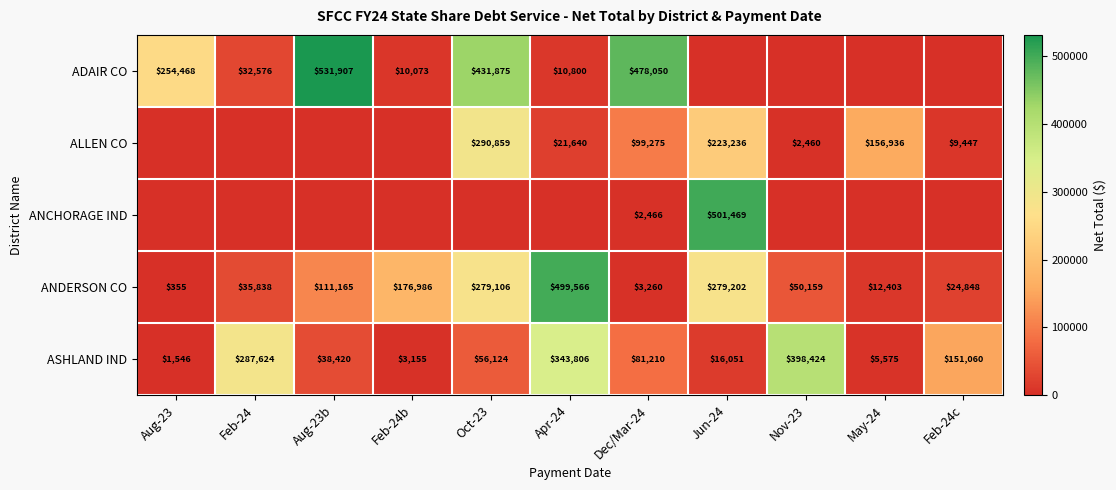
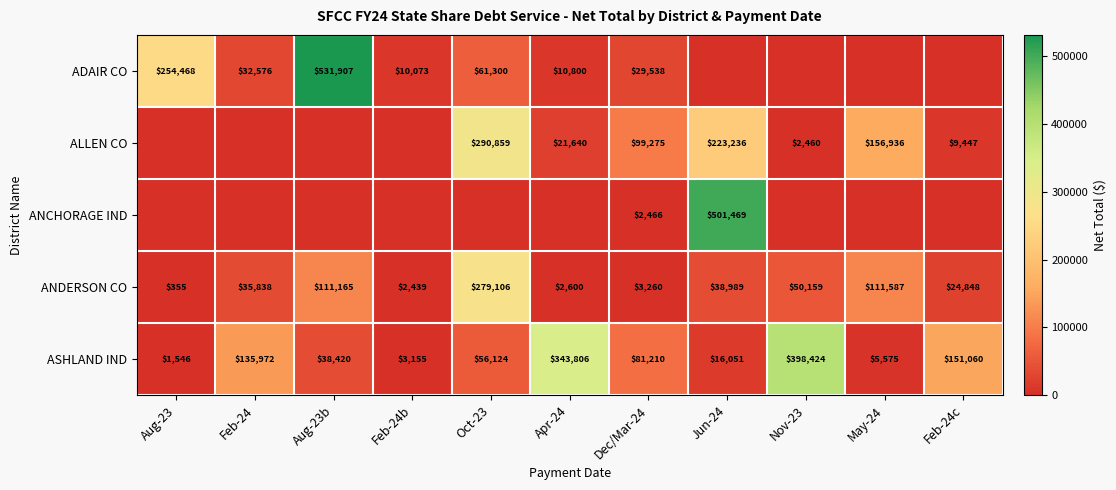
  {
    "ADAIR CO": {
      "Aug-23": "$254,468",
      "Feb-24": "$32,576",
      "Aug-23b": "$531,907",
      "Feb-24b": "$10,073",
-     "Oct-23": "$431,875",
+     "Oct-23": "$61,300",
      "Apr-24": "$10,800",
-     "Dec/Mar-24": "$478,050"
+     "Dec/Mar-24": "$29,538"
    },
    "ALLEN CO": {
      "Oct-23": "$290,859",
      "Apr-24": "$21,640",
      "Dec/Mar-24": "$99,275",
      "Jun-24": "$223,236",
      "Nov-23": "$2,460",
      "May-24": "$156,936",
      "Feb-24c": "$9,447"
    },
    "ANCHORAGE IND": {
      "Dec/Mar-24": "$2,466",
      "Jun-24": "$501,469"
    },
    "ANDERSON CO": {
      "Aug-23": "$355",
      "Feb-24": "$35,838",
      "Aug-23b": "$111,165",
-     "Feb-24b": "$176,986",
+     "Feb-24b": "$2,439",
      "Oct-23": "$279,106",
-     "Apr-24": "$499,566",
+     "Apr-24": "$2,600",
      "Dec/Mar-24": "$3,260",
-     "Jun-24": "$279,202",
+     "Jun-24": "$38,989",
      "Nov-23": "$50,159",
-     "May-24": "$12,403",
+     "May-24": "$111,587",
      "Feb-24c": "$24,848"
    },
    "ASHLAND IND": {
      "Aug-23": "$1,546",
-     "Feb-24": "$287,624",
+     "Feb-24": "$135,972",
      "Aug-23b": "$38,420",
      "Feb-24b": "$3,155",
      "Oct-23": "$56,124",
      "Apr-24": "$343,806",
      "Dec/Mar-24": "$81,210",
      "Jun-24": "$16,051",
      "Nov-23": "$398,424",
      "May-24": "$5,575",
      "Feb-24c": "$151,060"
    }
  }
